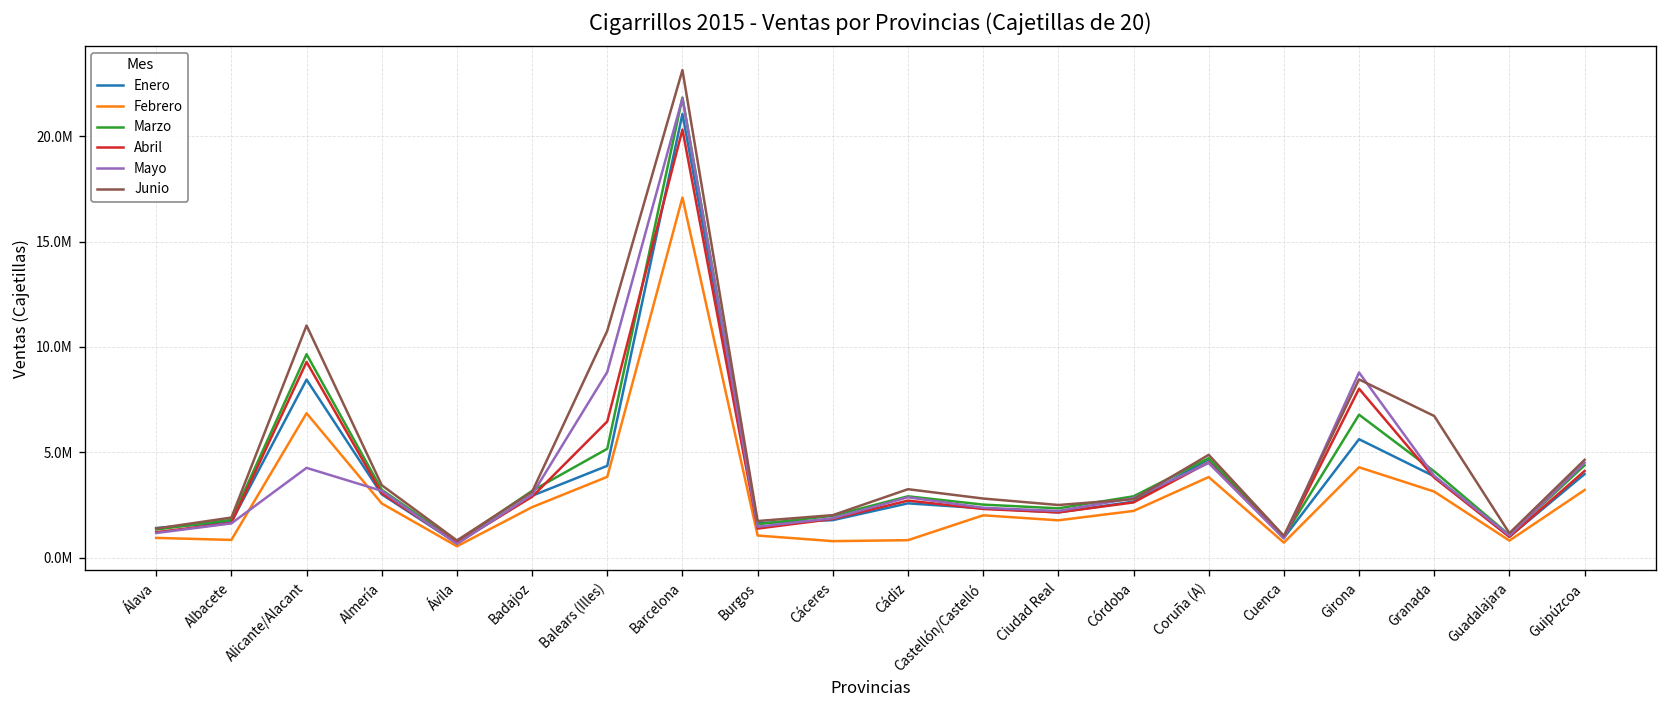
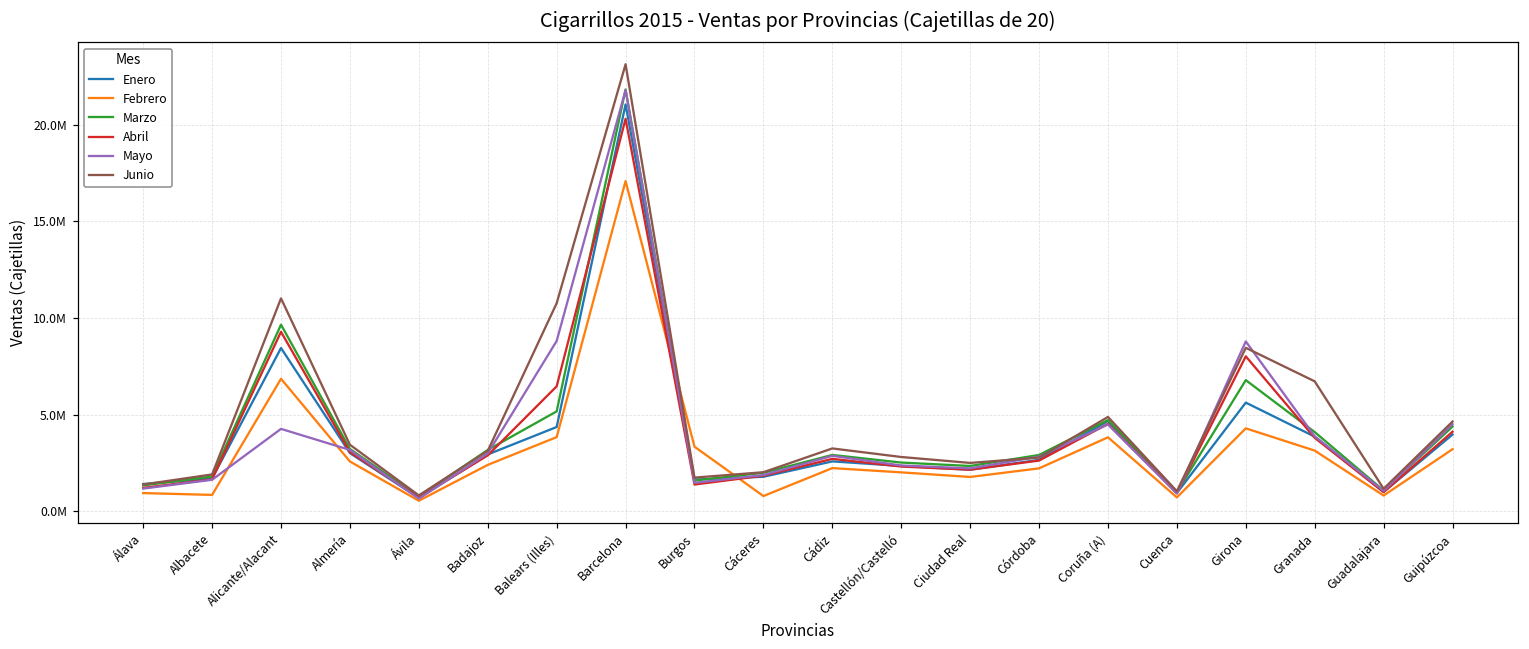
  {
    "Enero": {
      "Alicante/Alacant": 8400000,
      "Balears (Illes)": 4400000,
      "Barcelona": 21100000,
      "Girona": 5600000,
      "Guipúzcoa": 4000000
    },
    "Febrero": {
      "Álava": 900000,
      "Albacete": 800000,
      "Alicante/Alacant": 6900000,
      "Almería": 2600000,
      "Badajoz": 2400000,
      "Balears (Illes)": 3800000,
      "Barcelona": 17100000,
-     "Burgos": 1000000,
+     "Burgos": 3300000,
      "Cáceres": 800000,
-     "Cádiz": 800000,
+     "Cádiz": 2200000,
      "Castellón/Castelló": 2000000,
      "Ciudad Real": 1800000,
      "Córdoba": 2200000,
      "Coruña (A)": 3800000,
      "Cuenca": 700000,
      "Girona": 4300000,
      "Granada": 3100000,
      "Guadalajara": 800000,
      "Guipúzcoa": 3200000
    },
    "Marzo": {
      "Alicante/Alacant": 9700000,
      "Balears (Illes)": 5200000,
      "Castellón/Castelló": 2500000,
      "Girona": 6800000,
      "Granada": 4100000
    },
    "Abril": {
      "Alicante/Alacant": 9300000,
      "Balears (Illes)": 6500000,
      "Barcelona": 20300000,
      "Girona": 8000000,
      "Guipúzcoa": 4100000
    },
    "Mayo": {
      "Alicante/Alacant": 4300000,
      "Balears (Illes)": 8800000,
      "Girona": 8800000
    },
    "Junio": {
      "Alicante/Alacant": 11000000,
      "Almería": 3400000,
      "Balears (Illes)": 10800000,
      "Barcelona": 23100000,
      "Cádiz": 3200000,
      "Castellón/Castelló": 2800000,
      "Ciudad Real": 2500000,
      "Coruña (A)": 4900000,
      "Girona": 8500000,
      "Granada": 6700000
    }
  }
